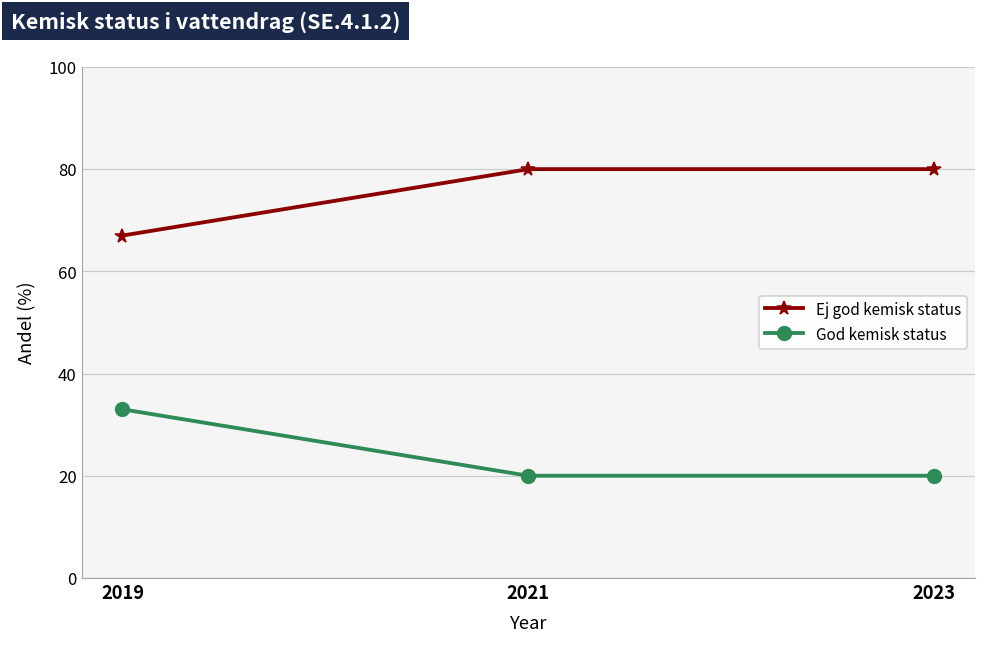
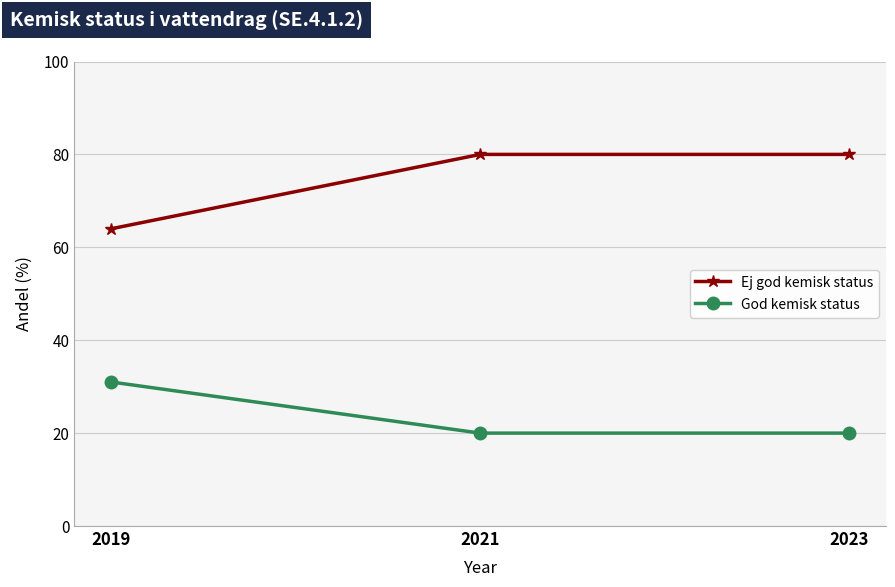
  {
    "Ej god kemisk status": {
-     "2019": 67,
+     "2019": 64,
      "2021": 80,
      "2023": 80
    },
    "God kemisk status": {
-     "2019": 33,
+     "2019": 31,
      "2021": 20,
      "2023": 20
    }
  }
